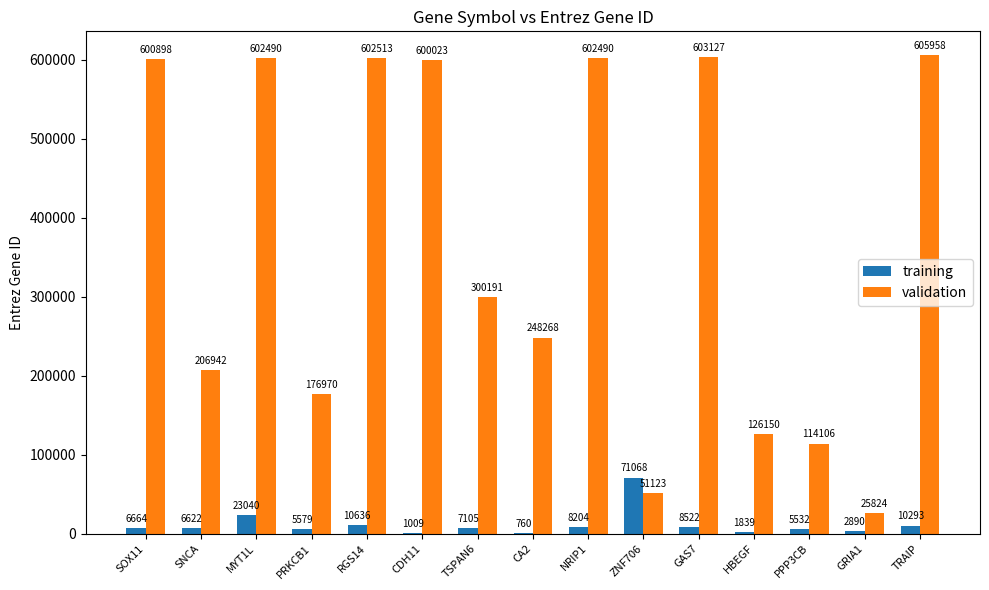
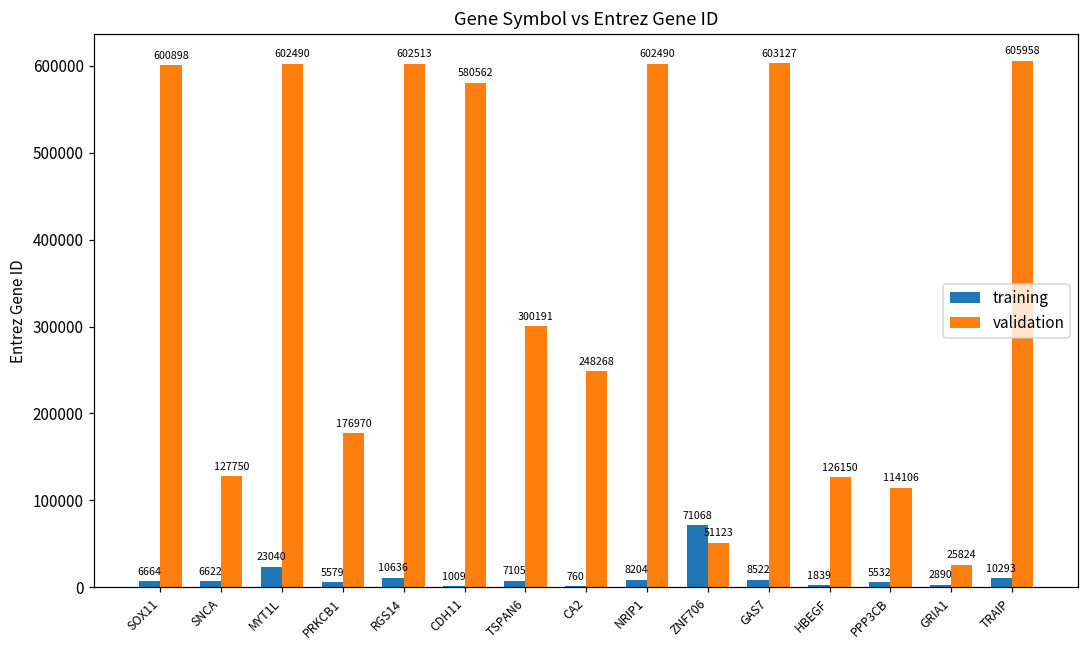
  {
    "training": {
      "SOX11": 6664,
      "SNCA": 6622,
      "MYT1L": 23040,
      "PRKCB1": 5579,
      "RGS14": 10636,
      "CDH11": 1009,
      "TSPAN6": 7105,
      "CA2": 760,
      "NRIP1": 8204,
      "ZNF706": 71068,
      "GAS7": 8522,
      "HBEGF": 1839,
      "PPP3CB": 5532,
      "GRIA1": 2890,
      "TRAIP": 10293
    },
    "validation": {
      "SOX11": 600898,
-     "SNCA": 206942,
+     "SNCA": 127750,
      "MYT1L": 602490,
      "PRKCB1": 176970,
      "RGS14": 602513,
-     "CDH11": 600023,
+     "CDH11": 580562,
      "TSPAN6": 300191,
      "CA2": 248268,
      "NRIP1": 602490,
      "ZNF706": 51123,
      "GAS7": 603127,
      "HBEGF": 126150,
      "PPP3CB": 114106,
      "GRIA1": 25824,
      "TRAIP": 605958
    }
  }
